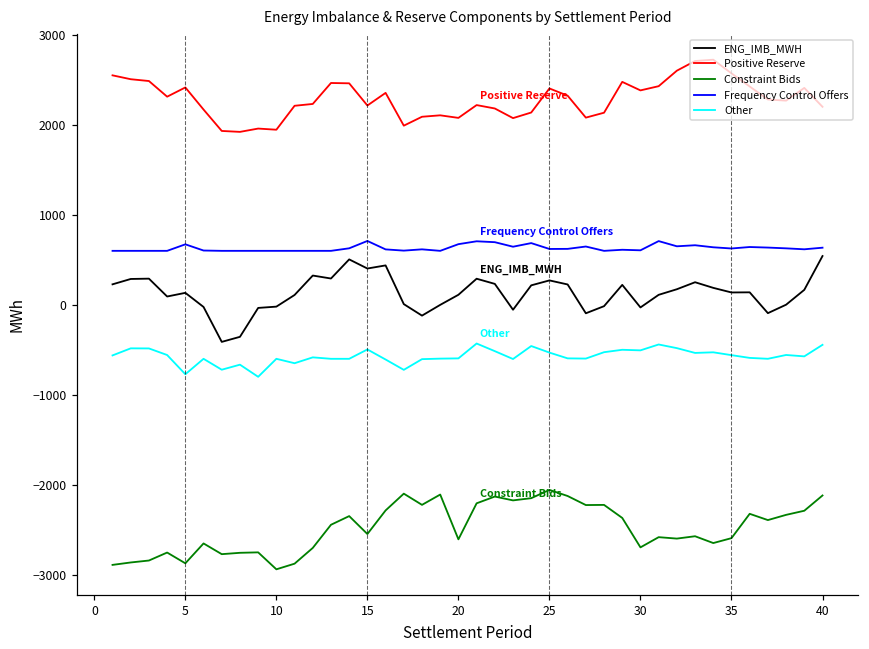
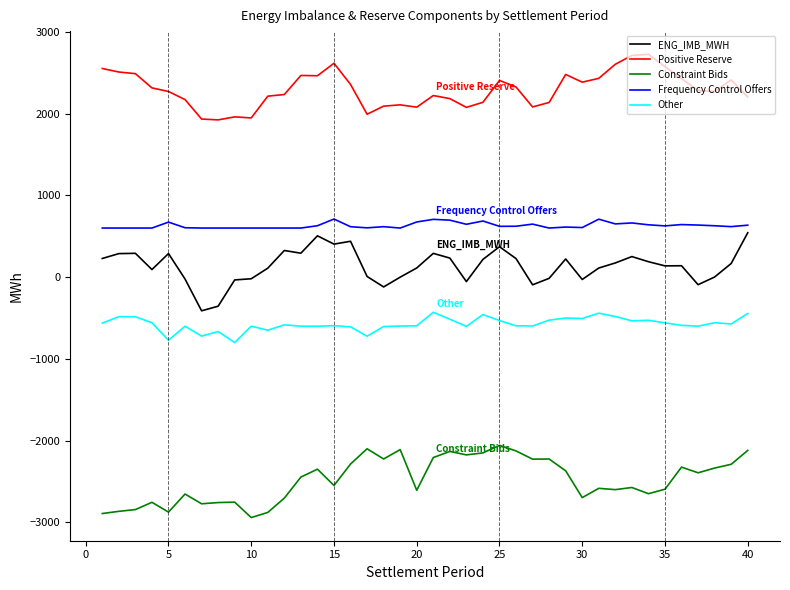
  {
    "ENG_IMB_MWH": {
-     "5": 100,
+     "5": 300,
      "10": 0,
      "15": 400,
      "20": 100,
-     "25": 300,
+     "25": 400,
      "30": 0,
      "35": 100,
      "40": 500
    },
    "Positive Reserve": {
-     "5": 2400,
+     "5": 2300,
      "10": 1900,
-     "15": 2200,
+     "15": 2600,
      "20": 2100,
      "25": 2400,
      "30": 2400
    },
    "Constraint Bids": {
      "5": -2900,
      "10": -2900,
      "15": -2500,
      "20": -2600,
      "25": -2100,
      "30": -2700,
      "35": -2600,
      "40": -2100
    },
    "Frequency Control Offers": {
      "5": 700,
      "10": 600,
      "15": 700,
      "20": 700,
      "25": 600,
      "30": 600,
      "35": 600,
      "40": 600
    },
    "Other": {
      "5": -800,
      "10": -600,
-     "15": -500,
+     "15": -600,
      "20": -600,
      "25": -500,
      "30": -500,
      "35": -600,
      "40": -400
    }
  }
